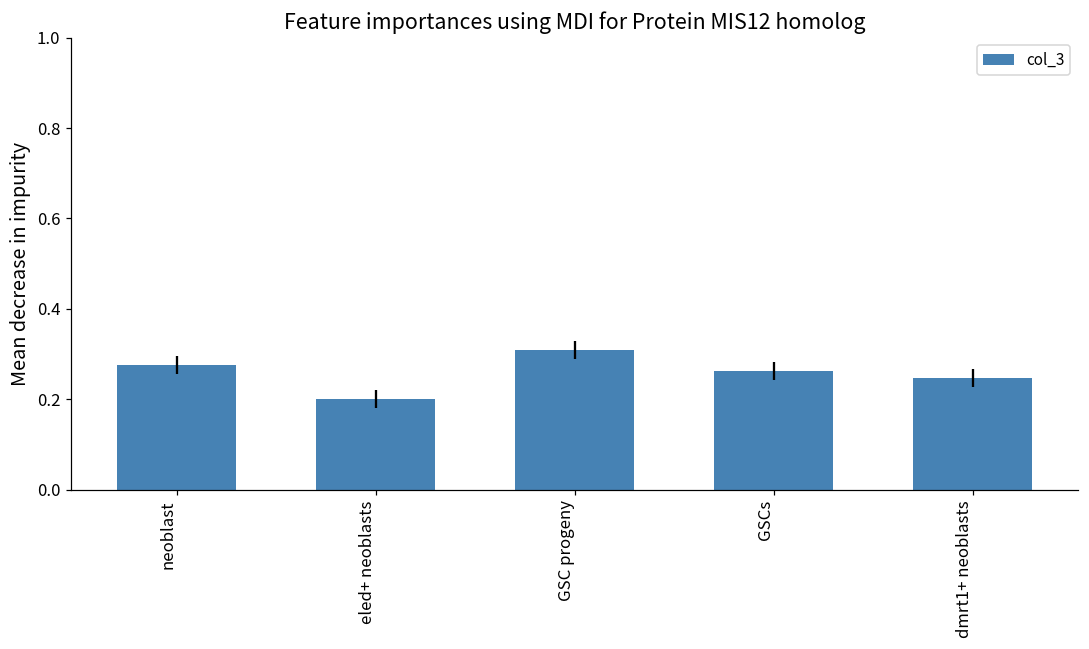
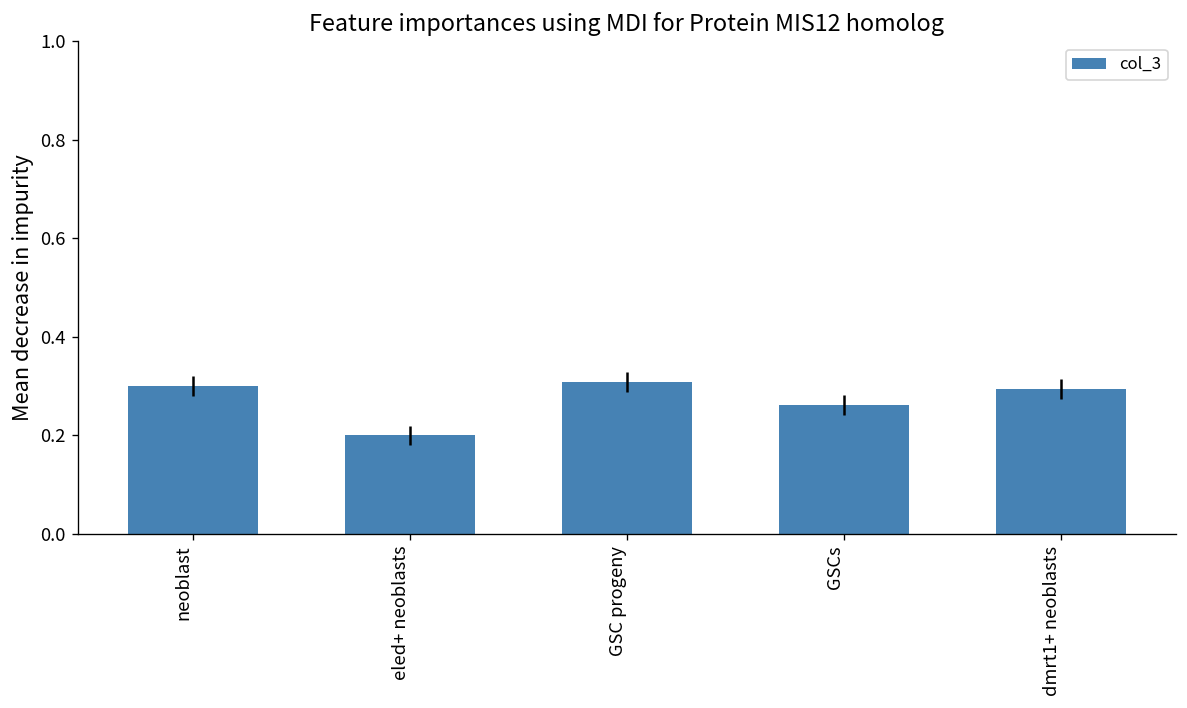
  {
-   "neoblast": 0.27,
+   "neoblast": 0.30,
    "eled+ neoblasts": 0.20,
    "GSC progeny": 0.31,
    "GSCs": 0.26,
-   "dmrt1+ neoblasts": 0.25
+   "dmrt1+ neoblasts": 0.29
  }
